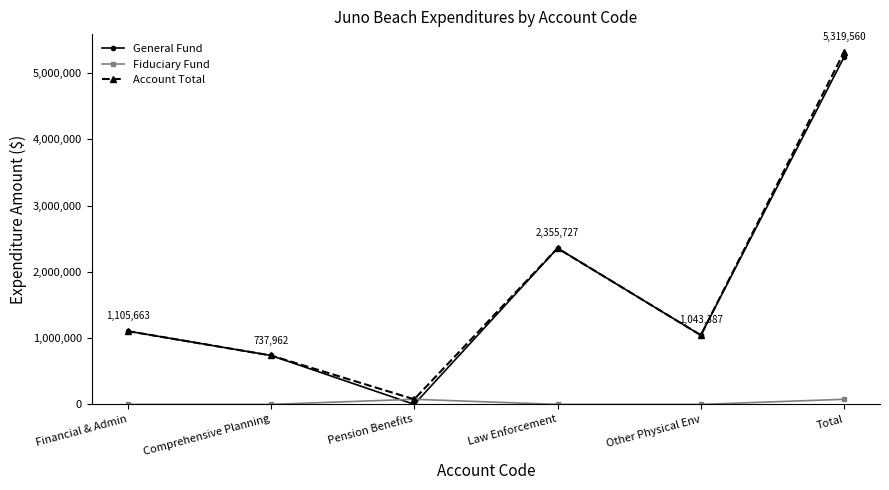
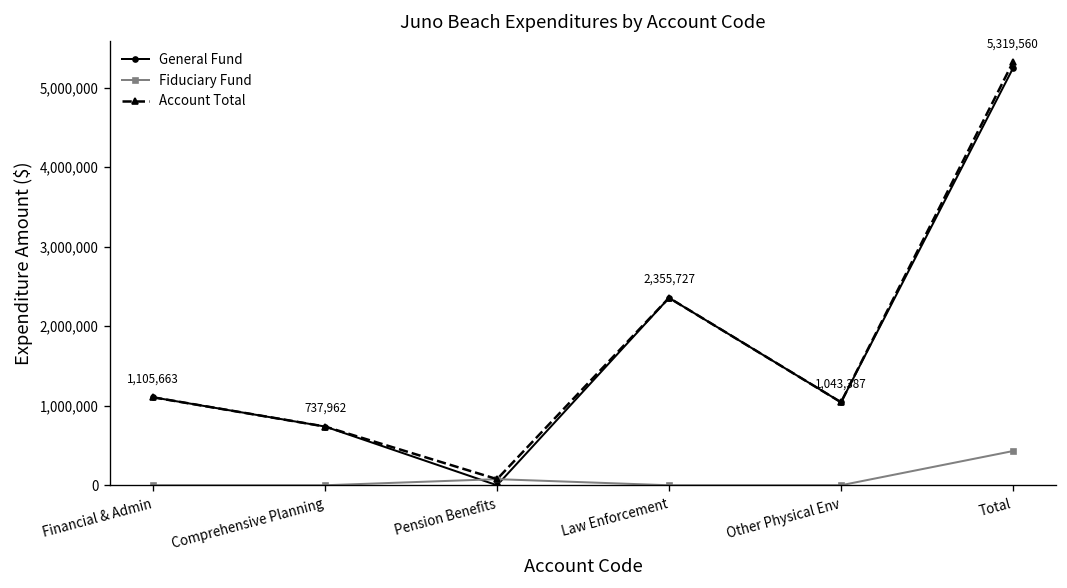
  {
    "Fiduciary Fund": {
      "Financial & Admin": "0",
      "Comprehensive Planning": "0",
      "Law Enforcement": "0",
      "Other Physical Env": "0",
-     "Total": "100,000"
+     "Total": "400,000"
    }
  }
